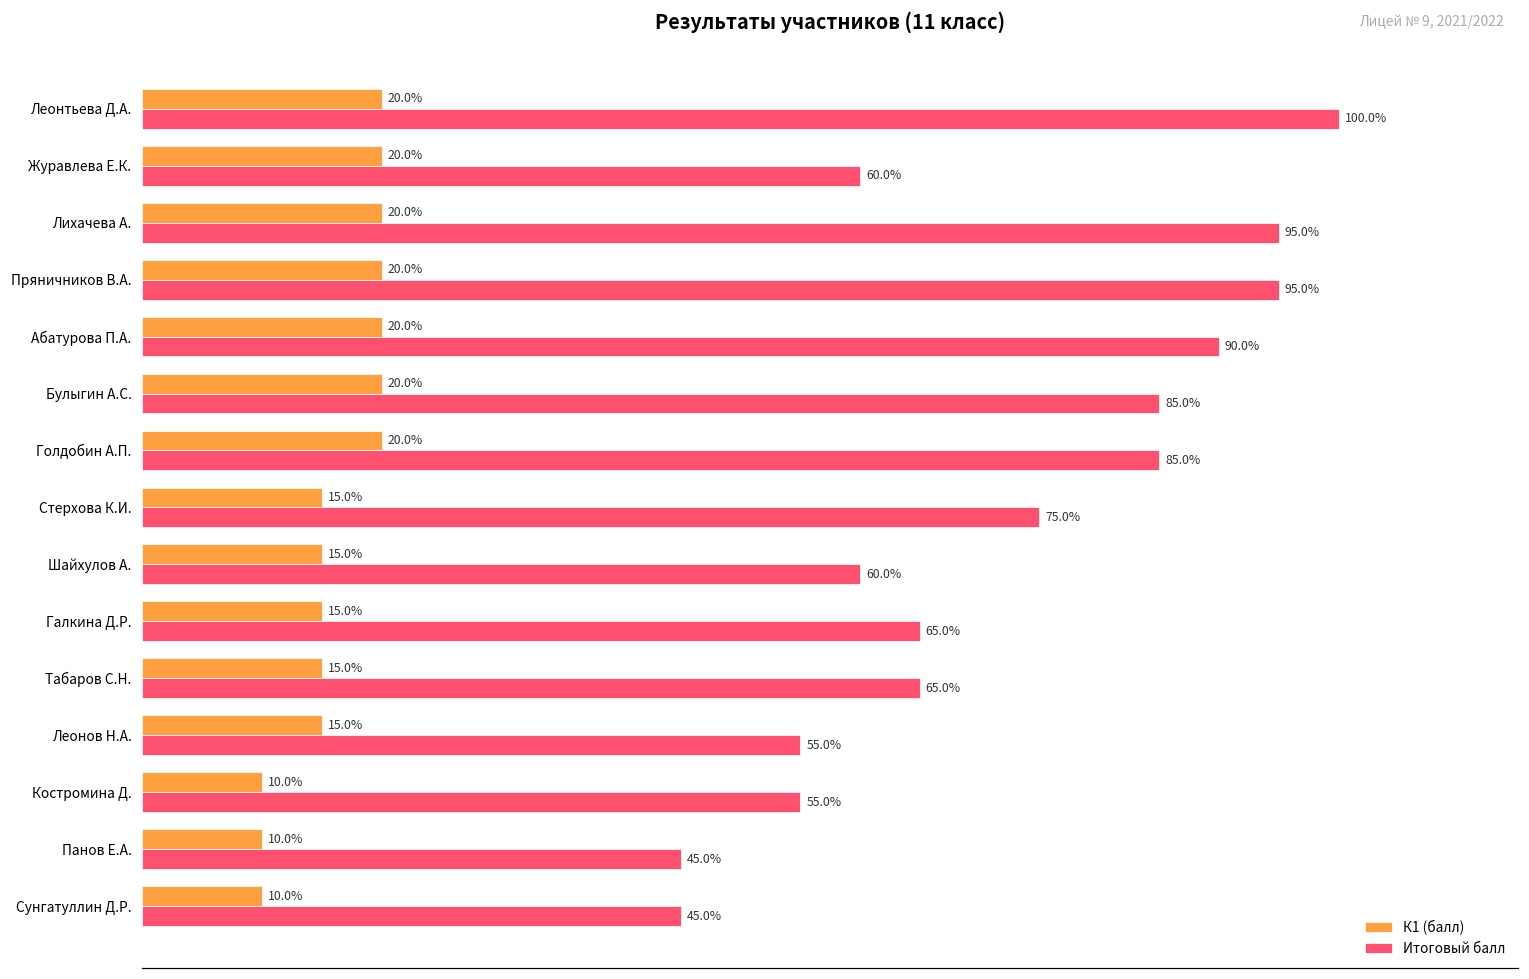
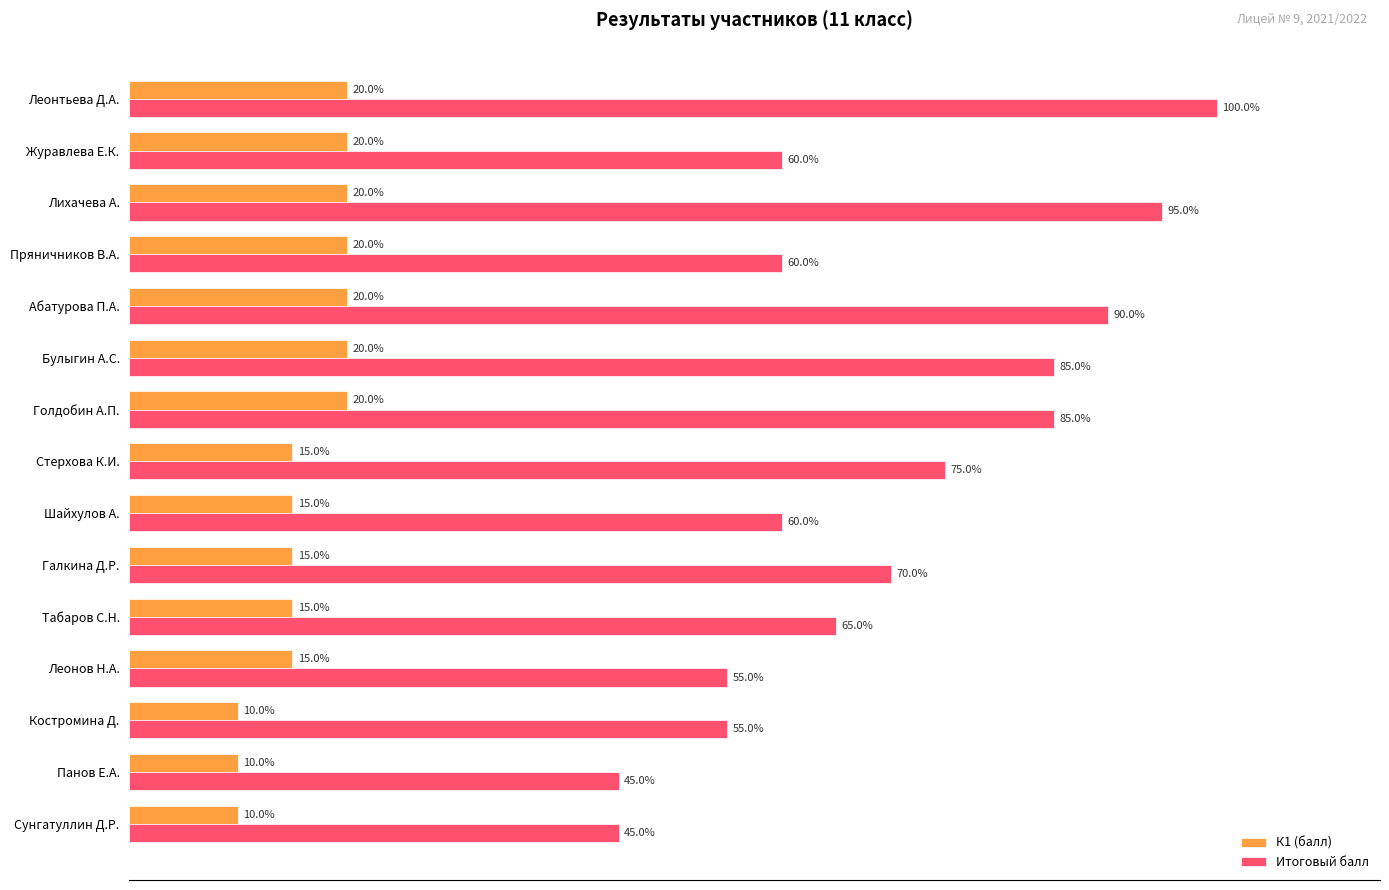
  {
    "К1 (балл)": {
      "Леонтьева Д.А.": "20.0%",
      "Журавлева Е.К.": "20.0%",
      "Лихачева А.": "20.0%",
      "Пряничников В.А.": "20.0%",
      "Абатурова П.А.": "20.0%",
      "Булыгин А.С.": "20.0%",
      "Голдобин А.П.": "20.0%",
      "Стерхова К.И.": "15.0%",
      "Шайхулов А.": "15.0%",
      "Галкина Д.Р.": "15.0%",
      "Табаров С.Н.": "15.0%",
      "Леонов Н.А.": "15.0%",
      "Костромина Д.": "10.0%",
      "Панов Е.А.": "10.0%",
      "Сунгатуллин Д.Р.": "10.0%"
    },
    "Итоговый балл": {
      "Леонтьева Д.А.": "100.0%",
      "Журавлева Е.К.": "60.0%",
      "Лихачева А.": "95.0%",
-     "Пряничников В.А.": "95.0%",
+     "Пряничников В.А.": "60.0%",
      "Абатурова П.А.": "90.0%",
      "Булыгин А.С.": "85.0%",
      "Голдобин А.П.": "85.0%",
      "Стерхова К.И.": "75.0%",
      "Шайхулов А.": "60.0%",
-     "Галкина Д.Р.": "65.0%",
+     "Галкина Д.Р.": "70.0%",
      "Табаров С.Н.": "65.0%",
      "Леонов Н.А.": "55.0%",
      "Костромина Д.": "55.0%",
      "Панов Е.А.": "45.0%",
      "Сунгатуллин Д.Р.": "45.0%"
    }
  }
